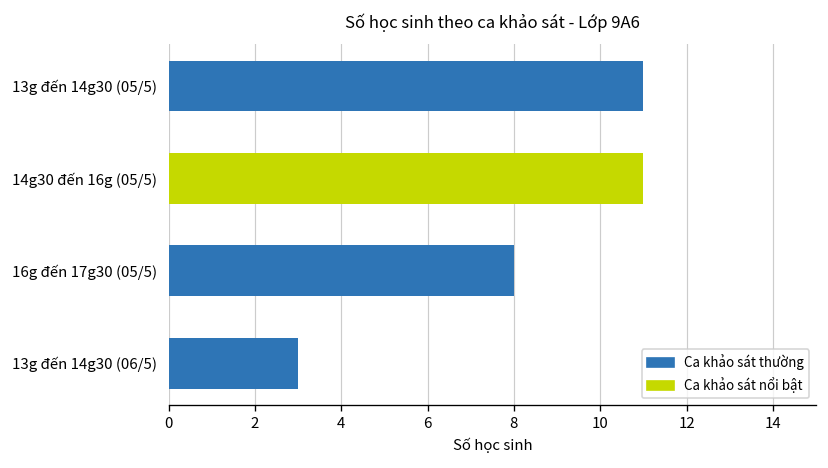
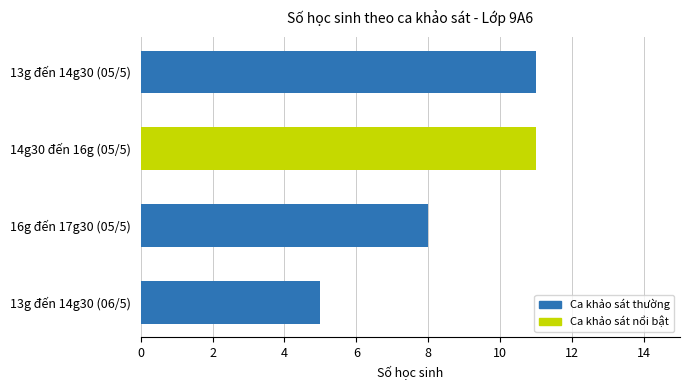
  {
    "13g đến 14g30 (05/5)": 11,
    "14g30 đến 16g (05/5)": 11,
    "16g đến 17g30 (05/5)": 8,
-   "13g đến 14g30 (06/5)": 3
+   "13g đến 14g30 (06/5)": 5
  }
